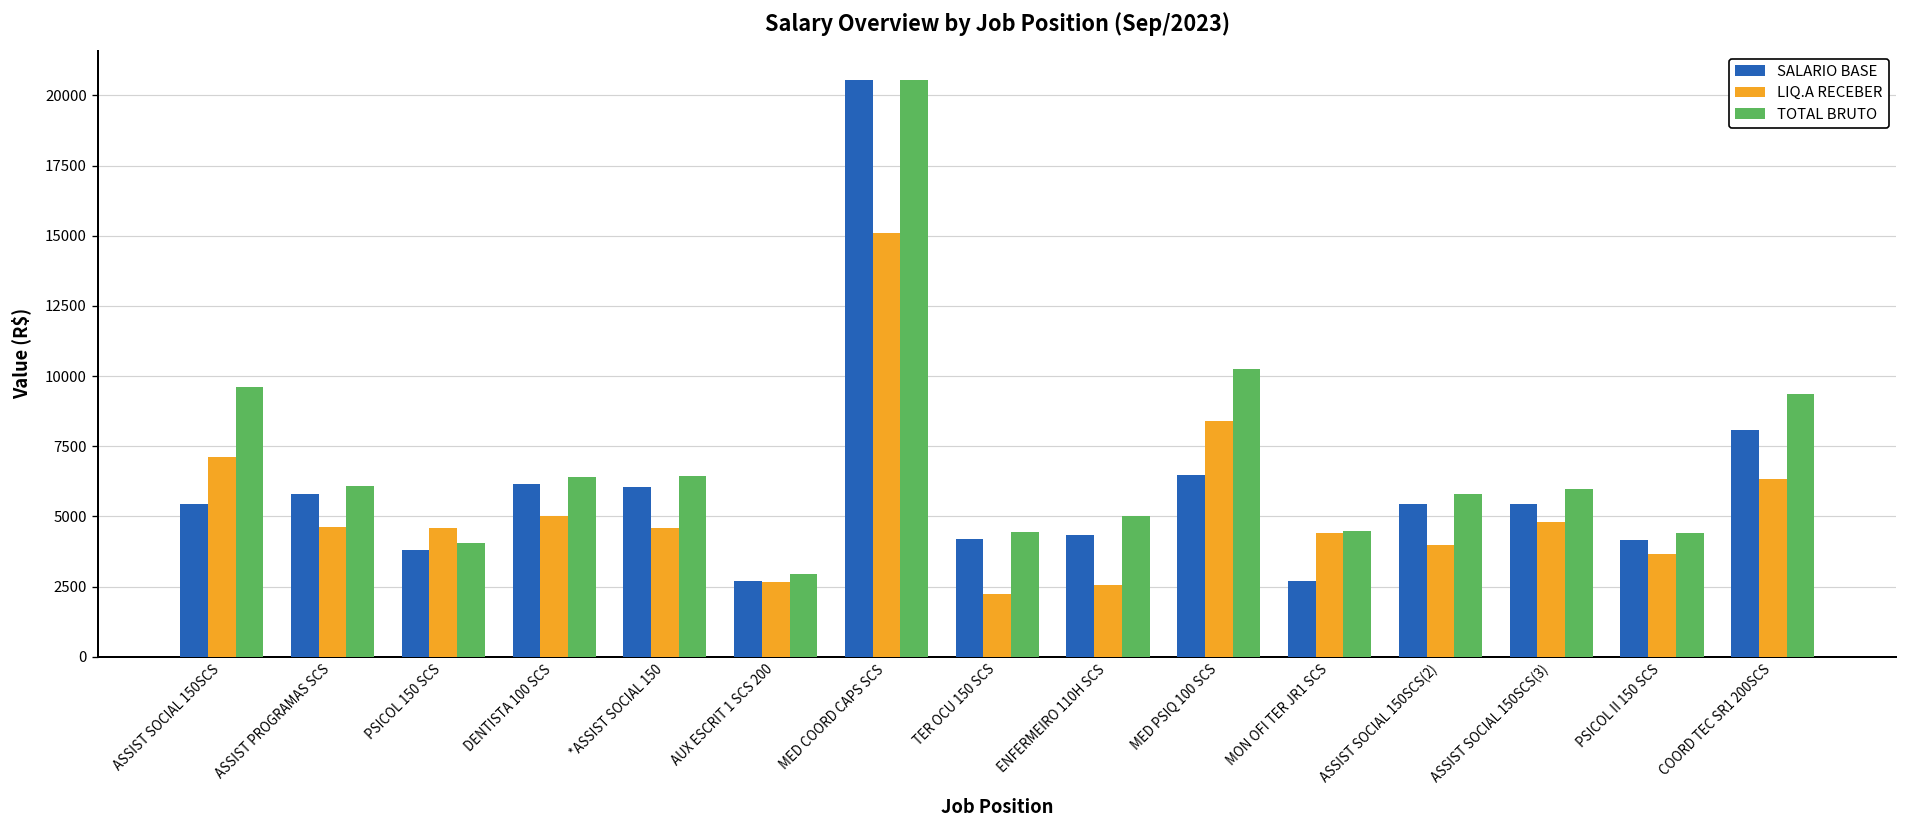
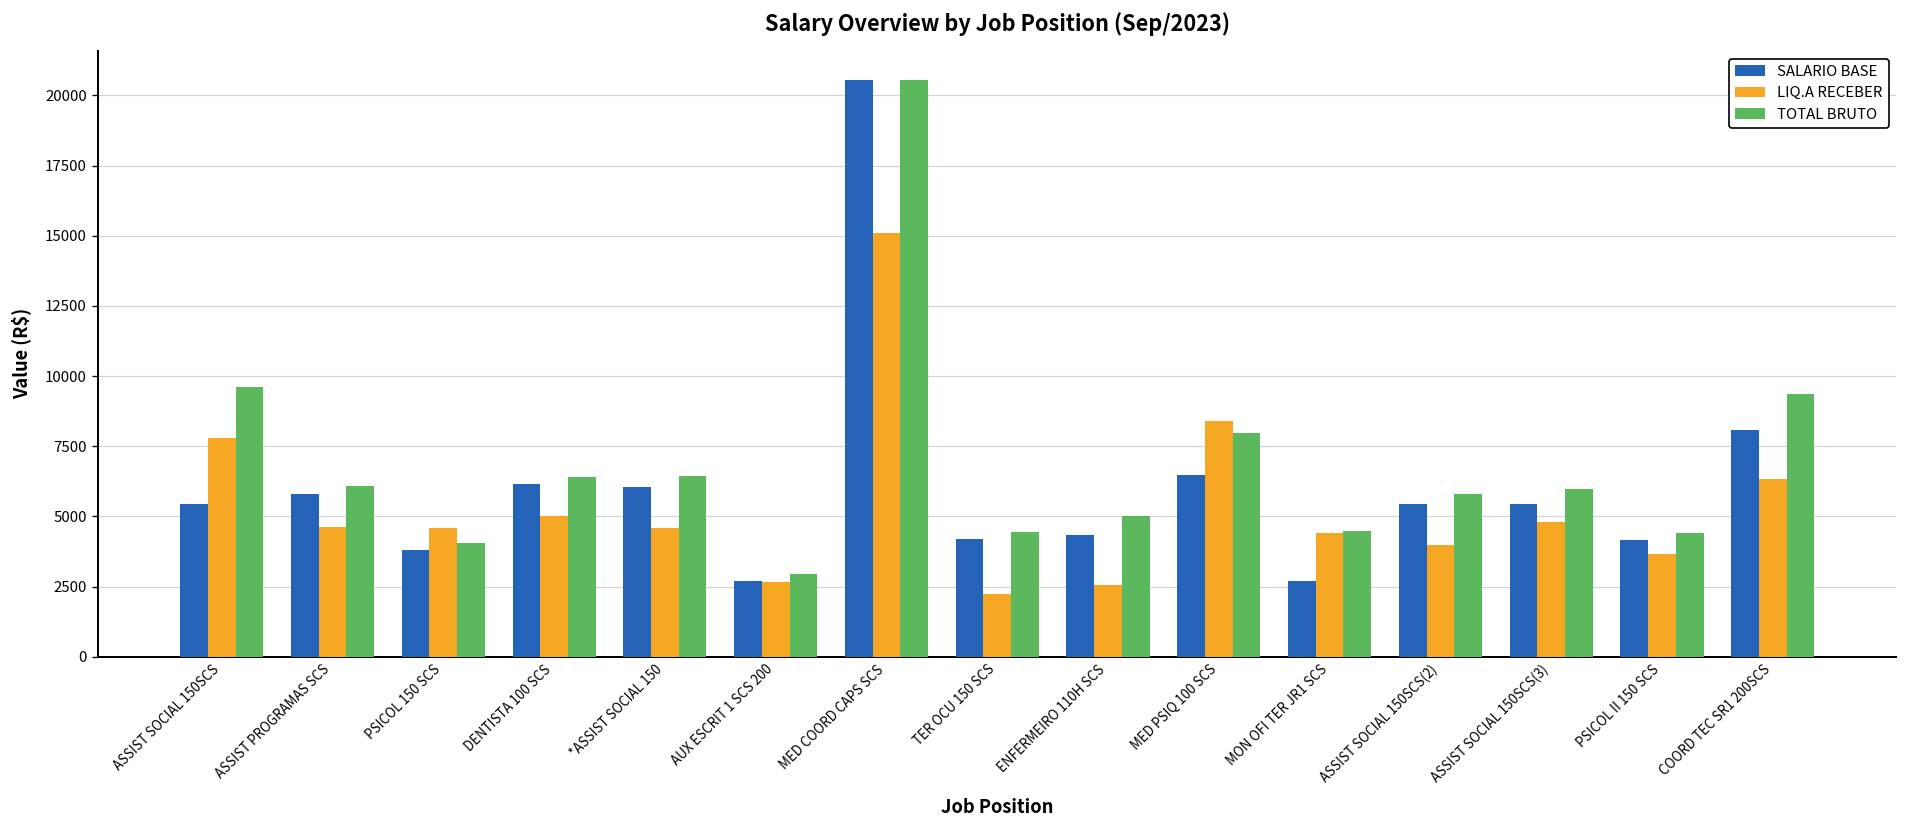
  {
    "SALARIO BASE": {
      "ASSIST SOCIAL 150SCS": 5500,
      "ASSIST PROGRAMAS SCS": 5800,
      "PSICOL 150 SCS": 3800,
      "DENTISTA 100 SCS": 6100,
      "*ASSIST SOCIAL 150": 6000,
      "AUX ESCRIT 1 SCS 200": 2700,
      "MED COORD CAPS SCS": 20600,
      "TER OCU 150 SCS": 4200,
      "ENFERMEIRO 110H SCS": 4300,
      "MED PSIQ 100 SCS": 6500,
      "MON OFI TER JR1 SCS": 2700,
      "ASSIST SOCIAL 150SCS(2)": 5500,
      "ASSIST SOCIAL 150SCS(3)": 5500,
      "PSICOL II 150 SCS": 4200,
      "COORD TEC SR1 200SCS": 8100
    },
    "LIQ.A RECEBER": {
-     "ASSIST SOCIAL 150SCS": 7100,
+     "ASSIST SOCIAL 150SCS": 7800,
      "ASSIST PROGRAMAS SCS": 4600,
      "PSICOL 150 SCS": 4600,
      "DENTISTA 100 SCS": 5000,
      "*ASSIST SOCIAL 150": 4600,
      "AUX ESCRIT 1 SCS 200": 2700,
      "MED COORD CAPS SCS": 15100,
      "TER OCU 150 SCS": 2200,
      "ENFERMEIRO 110H SCS": 2500,
      "MED PSIQ 100 SCS": 8400,
      "MON OFI TER JR1 SCS": 4400,
      "ASSIST SOCIAL 150SCS(2)": 4000,
      "ASSIST SOCIAL 150SCS(3)": 4800,
      "PSICOL II 150 SCS": 3700,
      "COORD TEC SR1 200SCS": 6300
    },
    "TOTAL BRUTO": {
      "ASSIST SOCIAL 150SCS": 9600,
      "ASSIST PROGRAMAS SCS": 6100,
      "PSICOL 150 SCS": 4100,
      "DENTISTA 100 SCS": 6400,
      "*ASSIST SOCIAL 150": 6400,
      "AUX ESCRIT 1 SCS 200": 3000,
      "MED COORD CAPS SCS": 20600,
      "TER OCU 150 SCS": 4500,
      "ENFERMEIRO 110H SCS": 5000,
-     "MED PSIQ 100 SCS": 10200,
+     "MED PSIQ 100 SCS": 8000,
      "MON OFI TER JR1 SCS": 4500,
      "ASSIST SOCIAL 150SCS(2)": 5800,
      "ASSIST SOCIAL 150SCS(3)": 6000,
      "PSICOL II 150 SCS": 4400,
      "COORD TEC SR1 200SCS": 9400
    }
  }
